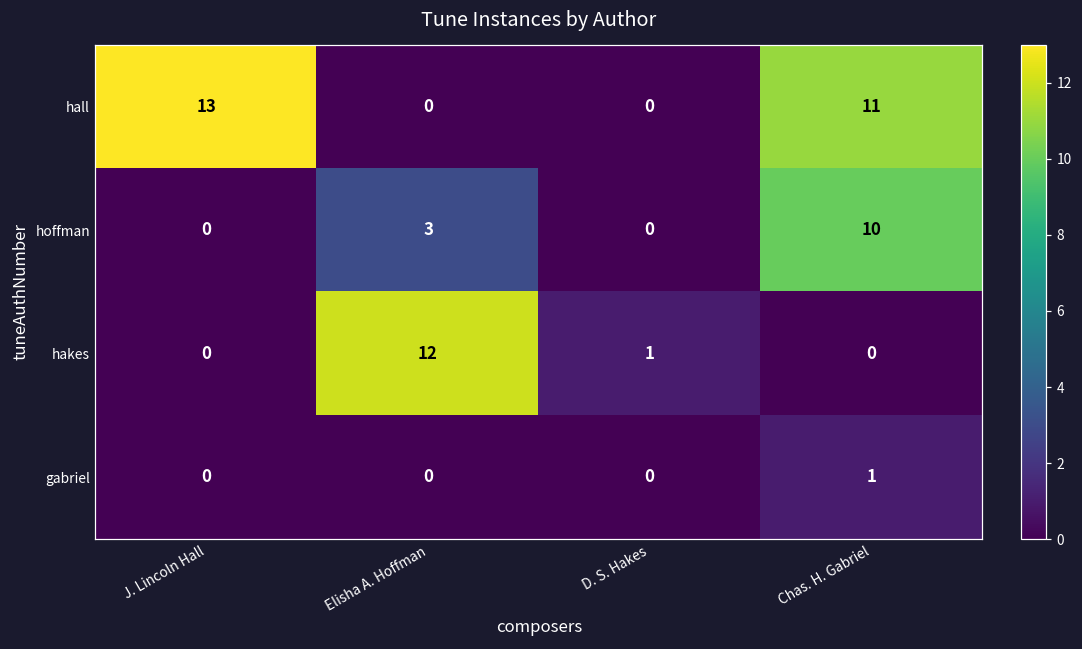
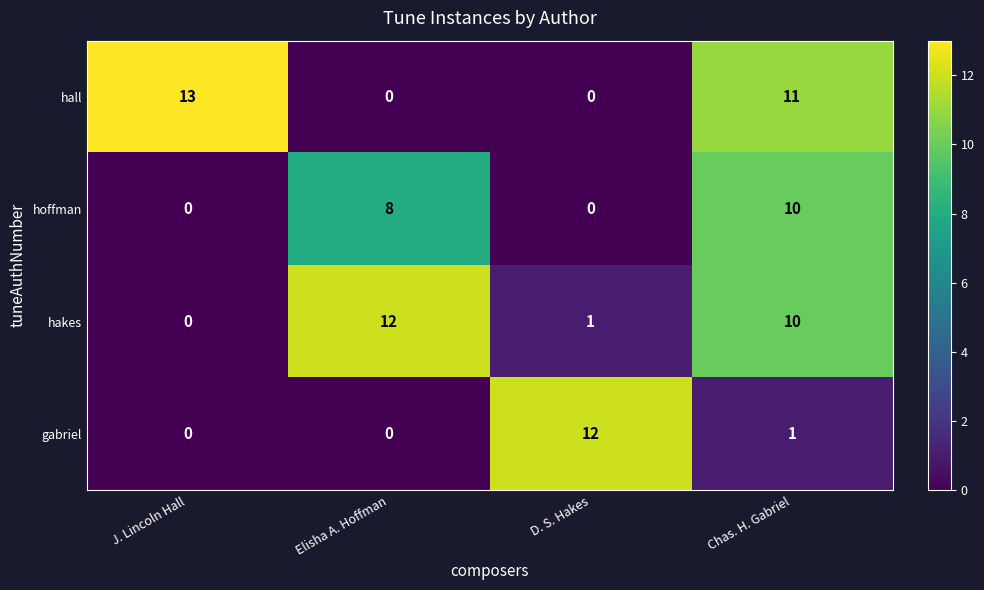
  {
    "hall": {
      "J. Lincoln Hall": 13,
      "Elisha A. Hoffman": 0,
      "D. S. Hakes": 0,
      "Chas. H. Gabriel": 11
    },
    "hoffman": {
      "J. Lincoln Hall": 0,
-     "Elisha A. Hoffman": 3,
+     "Elisha A. Hoffman": 8,
      "D. S. Hakes": 0,
      "Chas. H. Gabriel": 10
    },
    "hakes": {
      "J. Lincoln Hall": 0,
      "Elisha A. Hoffman": 12,
      "D. S. Hakes": 1,
-     "Chas. H. Gabriel": 0
+     "Chas. H. Gabriel": 10
    },
    "gabriel": {
      "J. Lincoln Hall": 0,
      "Elisha A. Hoffman": 0,
-     "D. S. Hakes": 0,
+     "D. S. Hakes": 12,
      "Chas. H. Gabriel": 1
    }
  }
